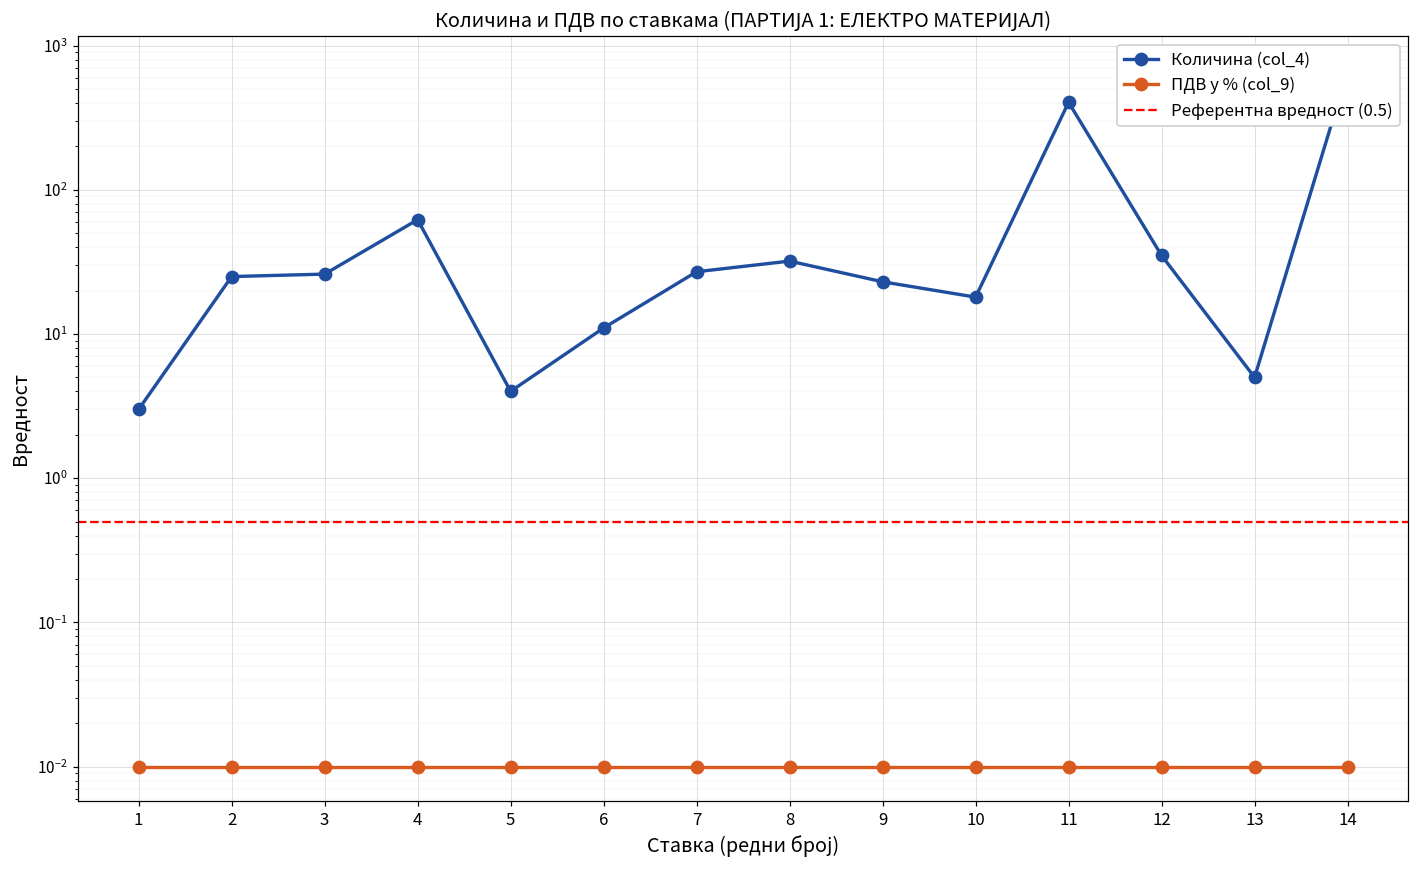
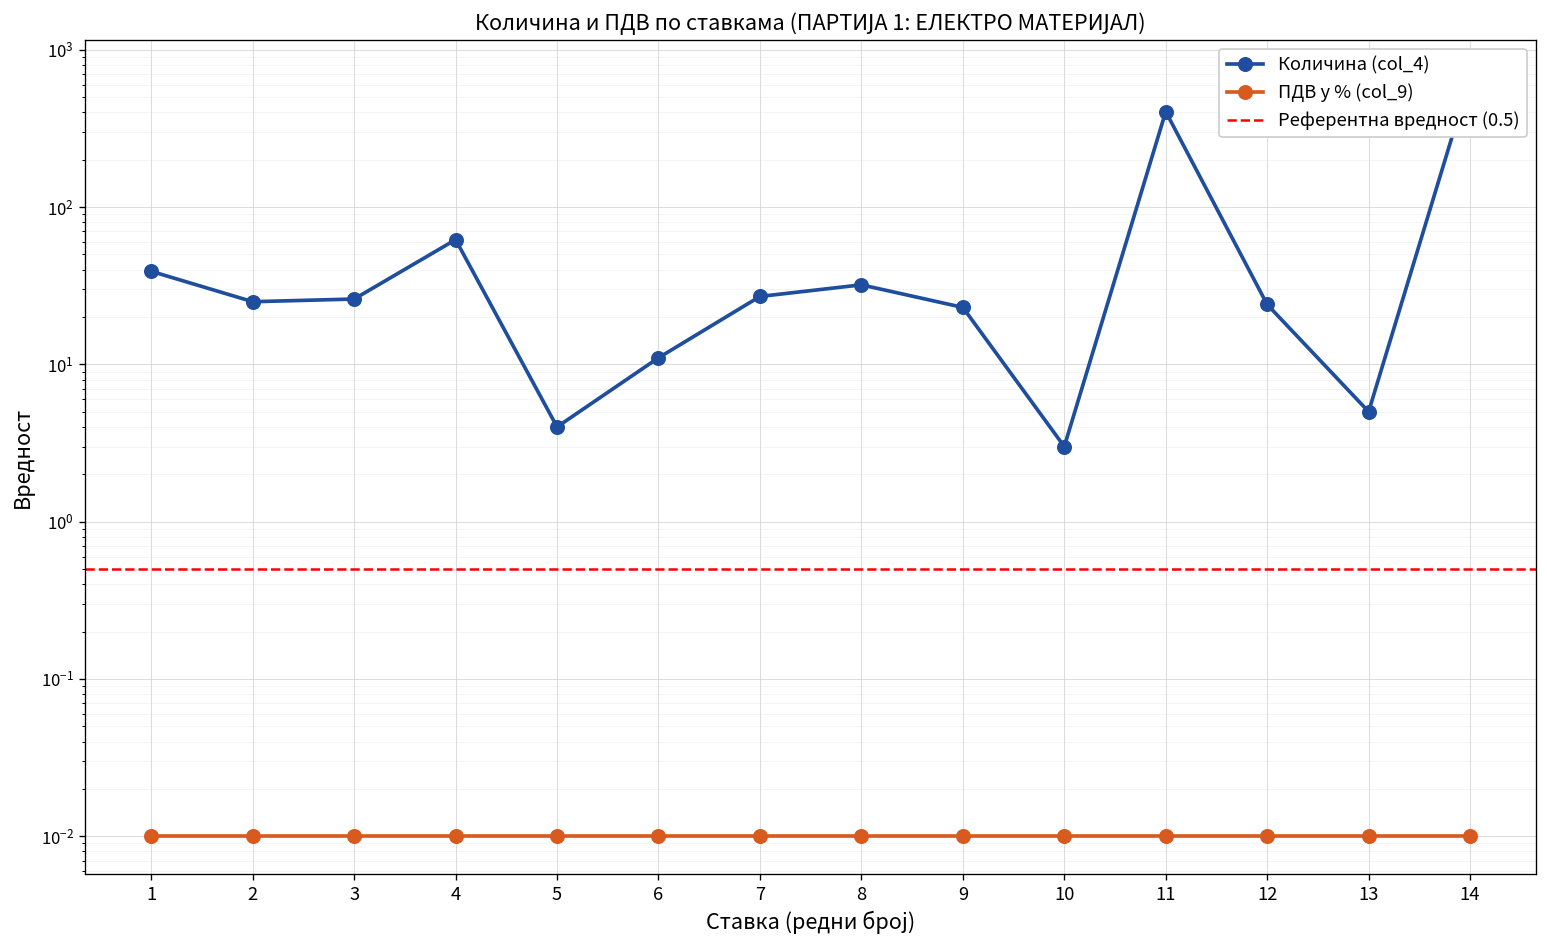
  {
    "Количина (col_4)": {
-     "1": 3,
+     "1": 39,
      "2": 25,
      "3": 26,
      "4": 60,
      "5": 4,
      "6": 11,
      "7": 27,
      "8": 32,
      "9": 23,
-     "10": 18,
+     "10": 3,
      "11": 400,
-     "12": 35,
+     "12": 24,
      "13": 5
    },
    "ПДВ у % (col_9)": {
      "1": 0.010,
      "2": 0.010,
      "3": 0.010,
      "4": 0.010,
      "5": 0.010,
      "6": 0.010,
      "7": 0.010,
      "8": 0.010,
      "9": 0.010,
      "10": 0.010,
      "11": 0.010,
      "12": 0.010,
      "13": 0.010,
      "14": 0.010
    }
  }
